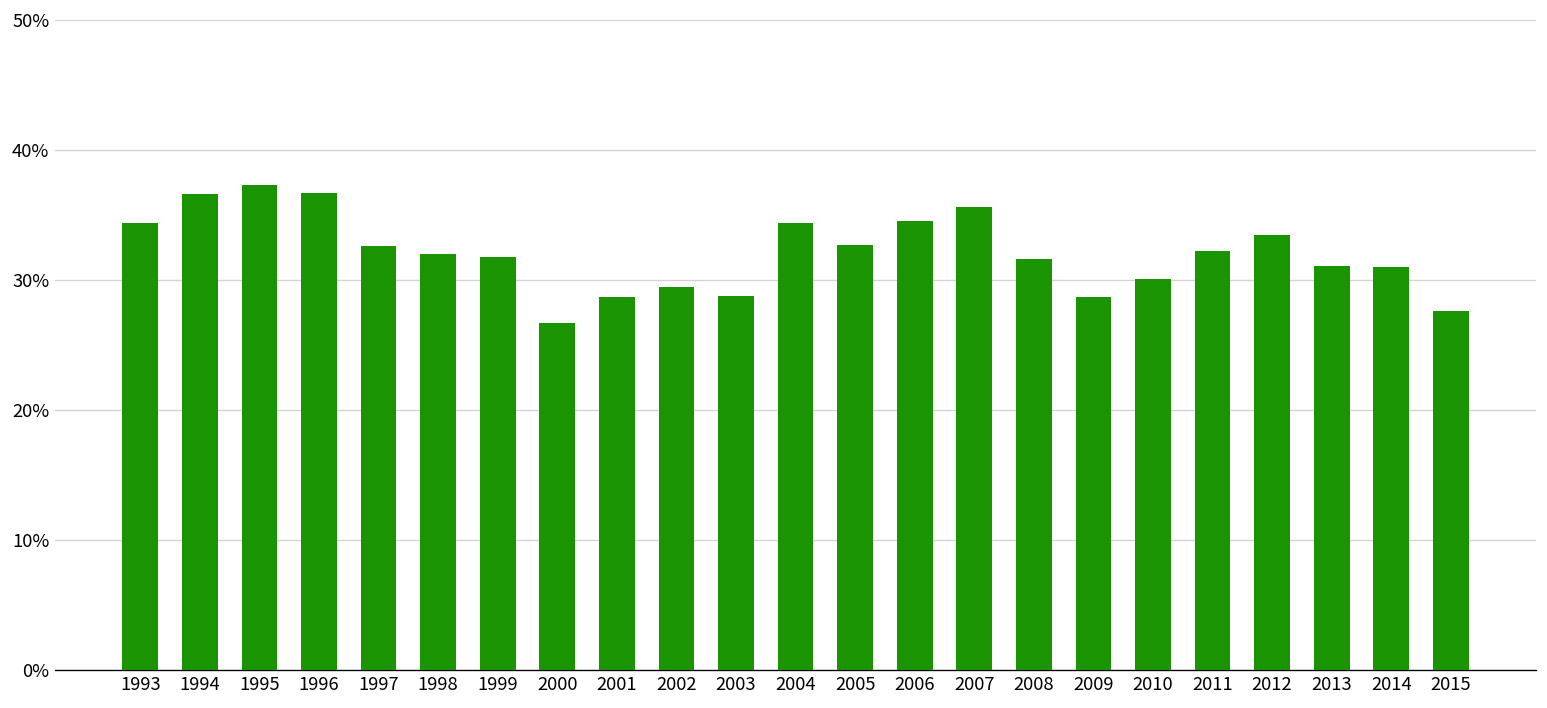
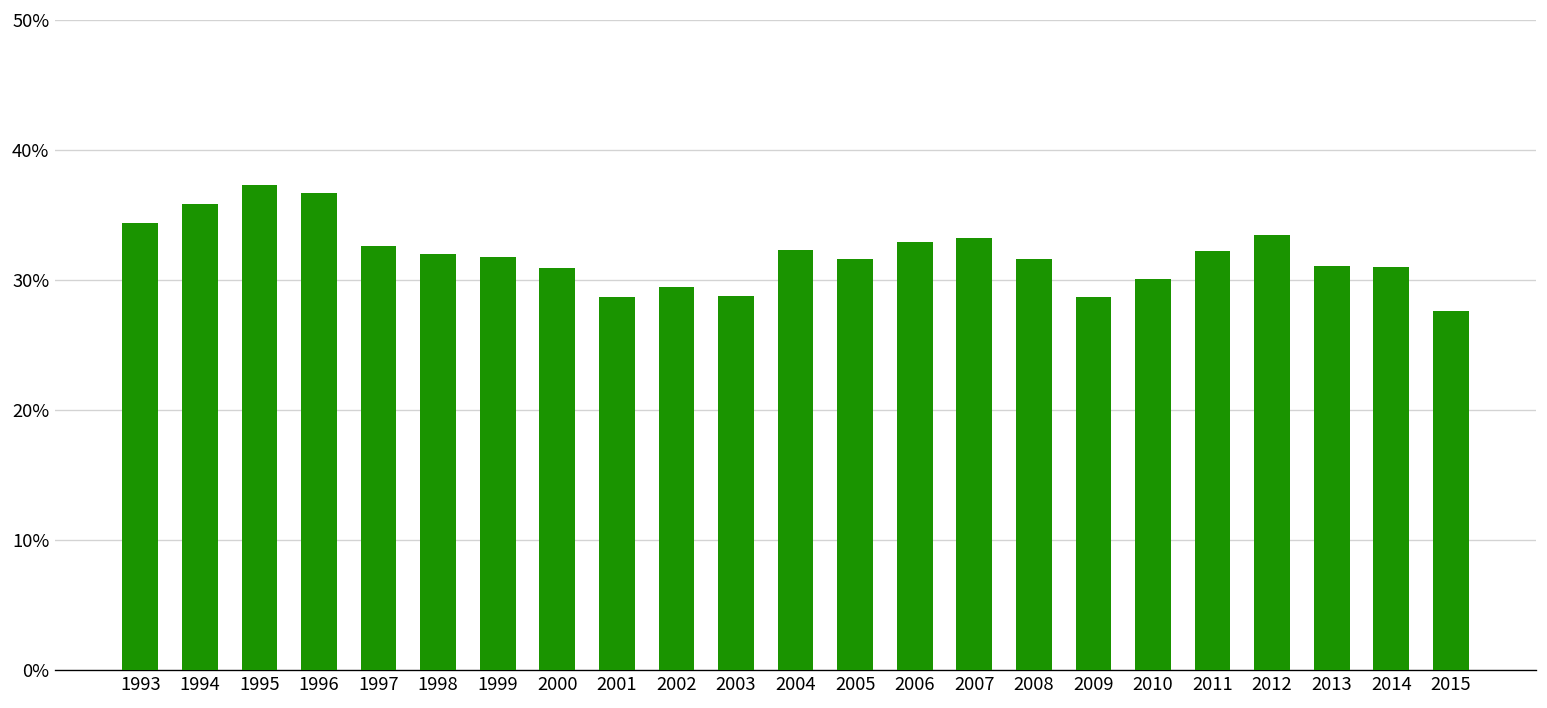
  {
    "1993": "34.4%",
-   "1994": "36.6%",
+   "1994": "35.8%",
    "1995": "37.3%",
    "1996": "36.7%",
    "1997": "32.6%",
    "1998": "32.0%",
    "1999": "31.7%",
-   "2000": "26.6%",
+   "2000": "30.9%",
    "2001": "28.7%",
    "2002": "29.4%",
    "2003": "28.8%",
-   "2004": "34.4%",
-   "2005": "32.7%",
-   "2006": "34.5%",
-   "2007": "35.6%",
+   "2004": "32.3%",
+   "2005": "31.6%",
+   "2006": "32.9%",
+   "2007": "33.2%",
    "2008": "31.6%",
    "2009": "28.7%",
    "2010": "30.1%",
    "2011": "32.2%",
    "2012": "33.4%",
    "2013": "31.0%",
    "2014": "31.0%",
    "2015": "27.6%"
  }
